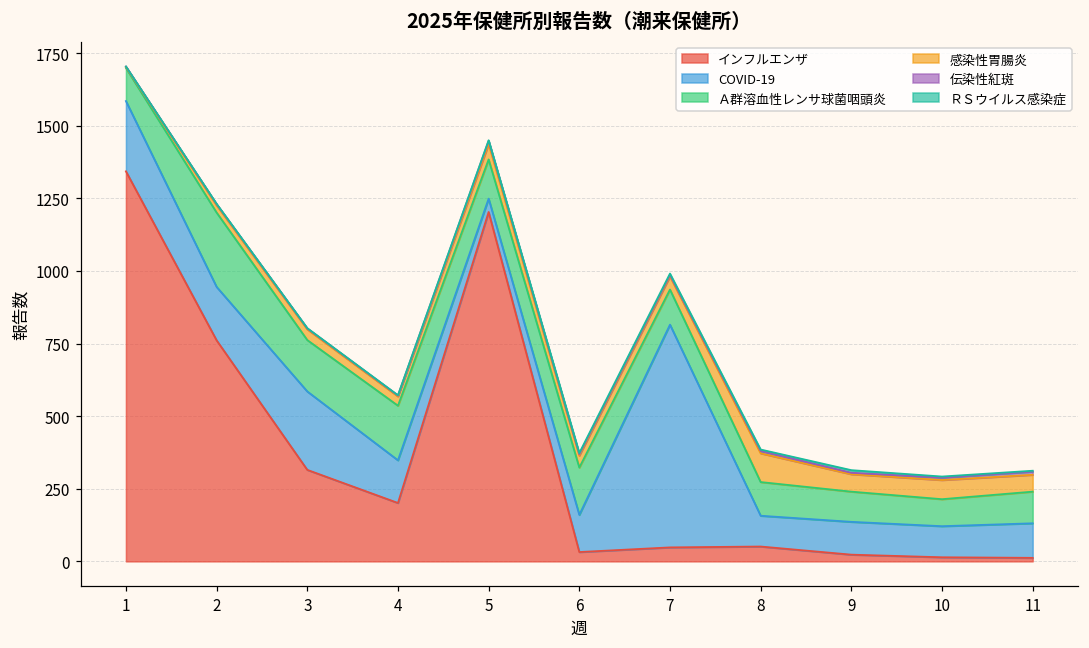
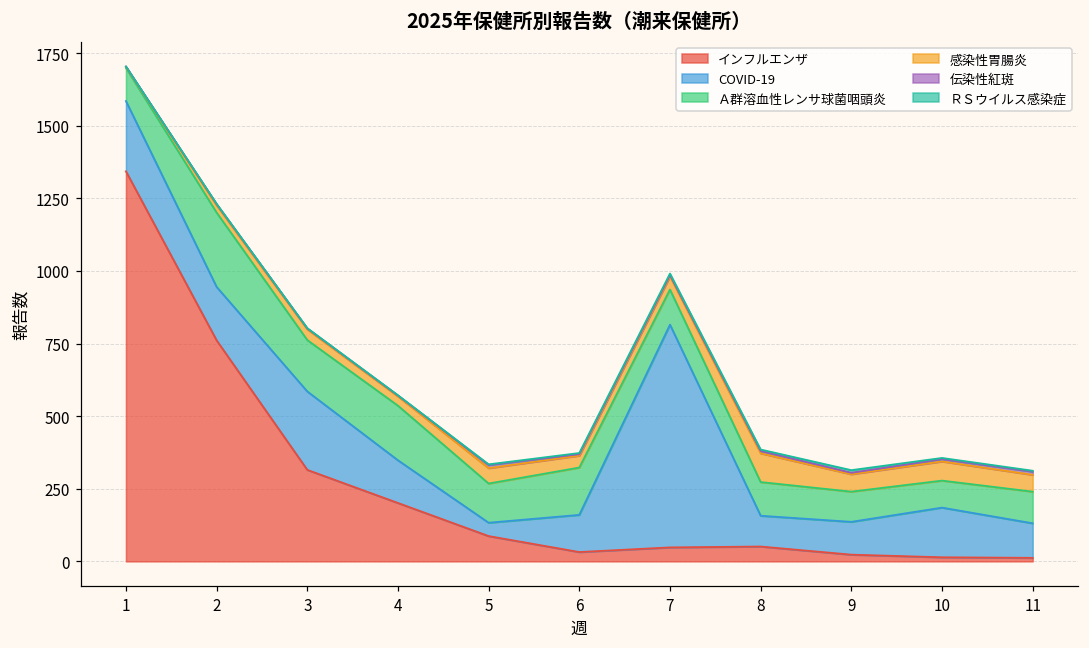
  {
    "インフルエンザ": {
      "1": 1340,
      "2": 760,
      "3": 320,
      "4": 200,
-     "5": 1200,
+     "5": 90,
      "6": 30,
      "7": 50,
      "8": 50,
      "9": 20,
      "10": 10,
      "11": 10
    },
    "COVID-19": {
      "1": 240,
      "2": 180,
      "3": 270,
      "4": 150,
      "5": 50,
      "6": 130,
      "7": 770,
      "8": 110,
      "9": 110,
-     "10": 110,
+     "10": 170,
      "11": 120
    },
    "感染性胃腸炎": {
      "5": 50,
      "11": 60
    }
  }
